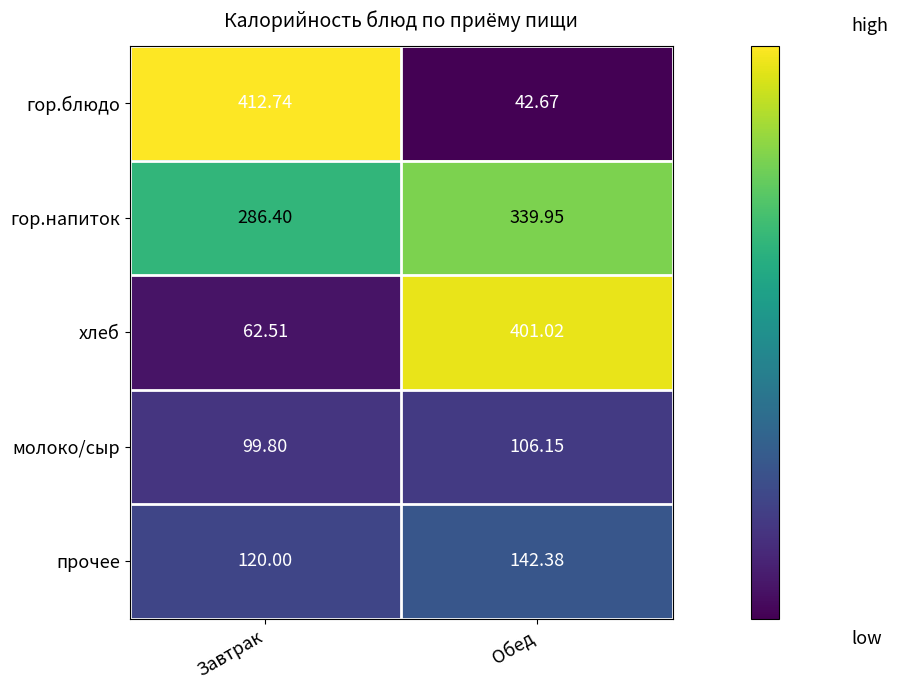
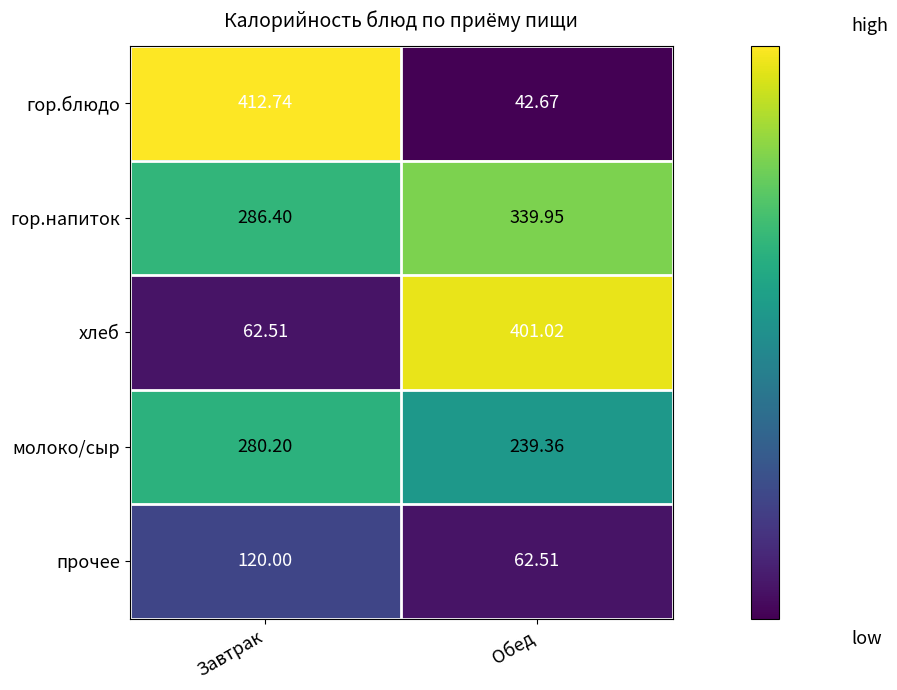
  {
    "гор.блюдо": {
      "Завтрак": 412.74,
      "Обед": 42.67
    },
    "гор.напиток": {
      "Завтрак": 286.40,
      "Обед": 339.95
    },
    "хлеб": {
      "Завтрак": 62.51,
      "Обед": 401.02
    },
    "молоко/сыр": {
-     "Завтрак": 99.80,
-     "Обед": 106.15
+     "Завтрак": 280.20,
+     "Обед": 239.36
    },
    "прочее": {
      "Завтрак": 120.00,
-     "Обед": 142.38
+     "Обед": 62.51
    }
  }
